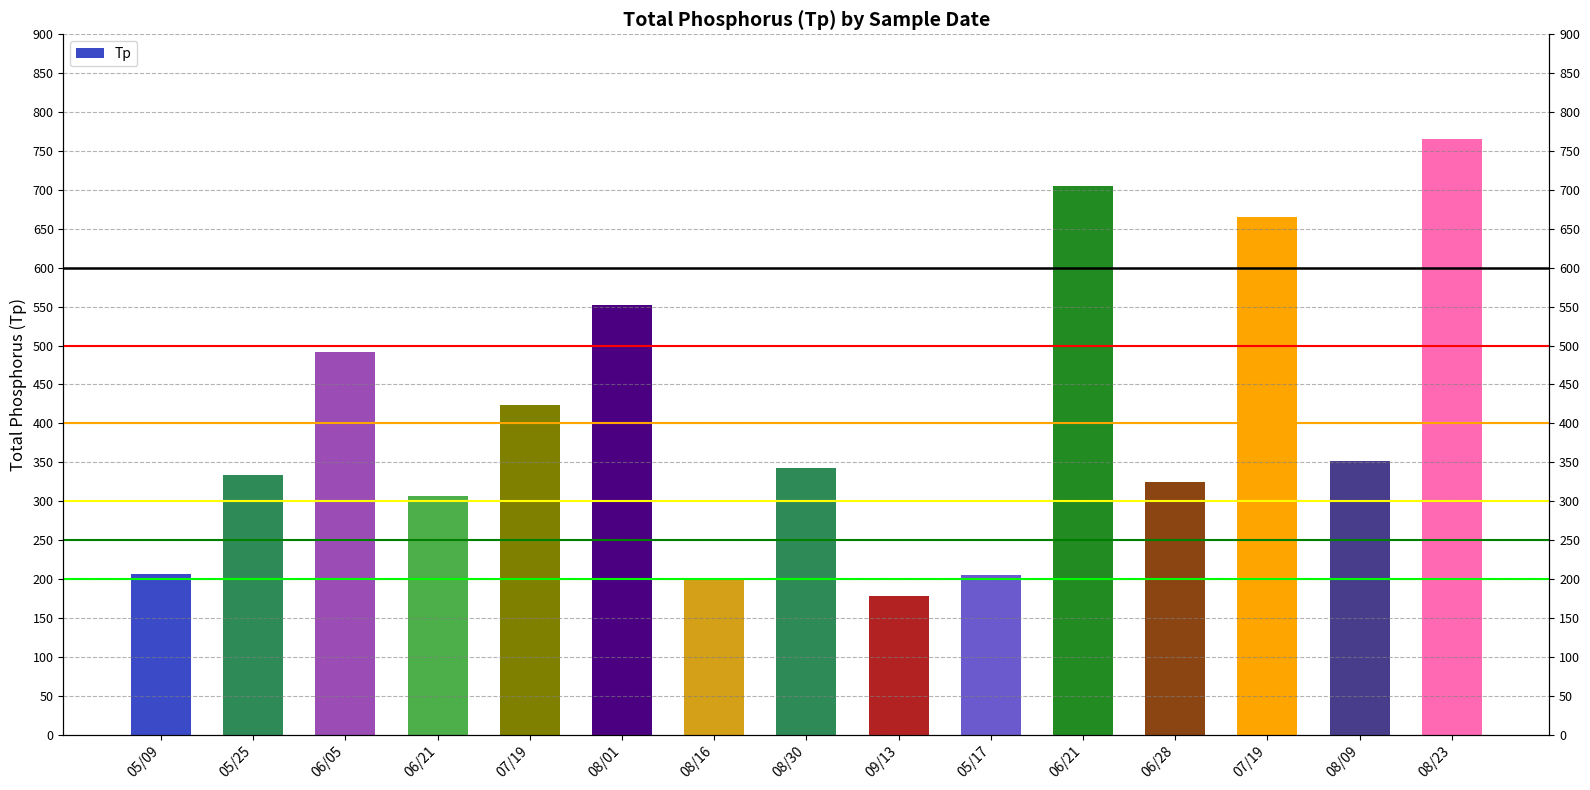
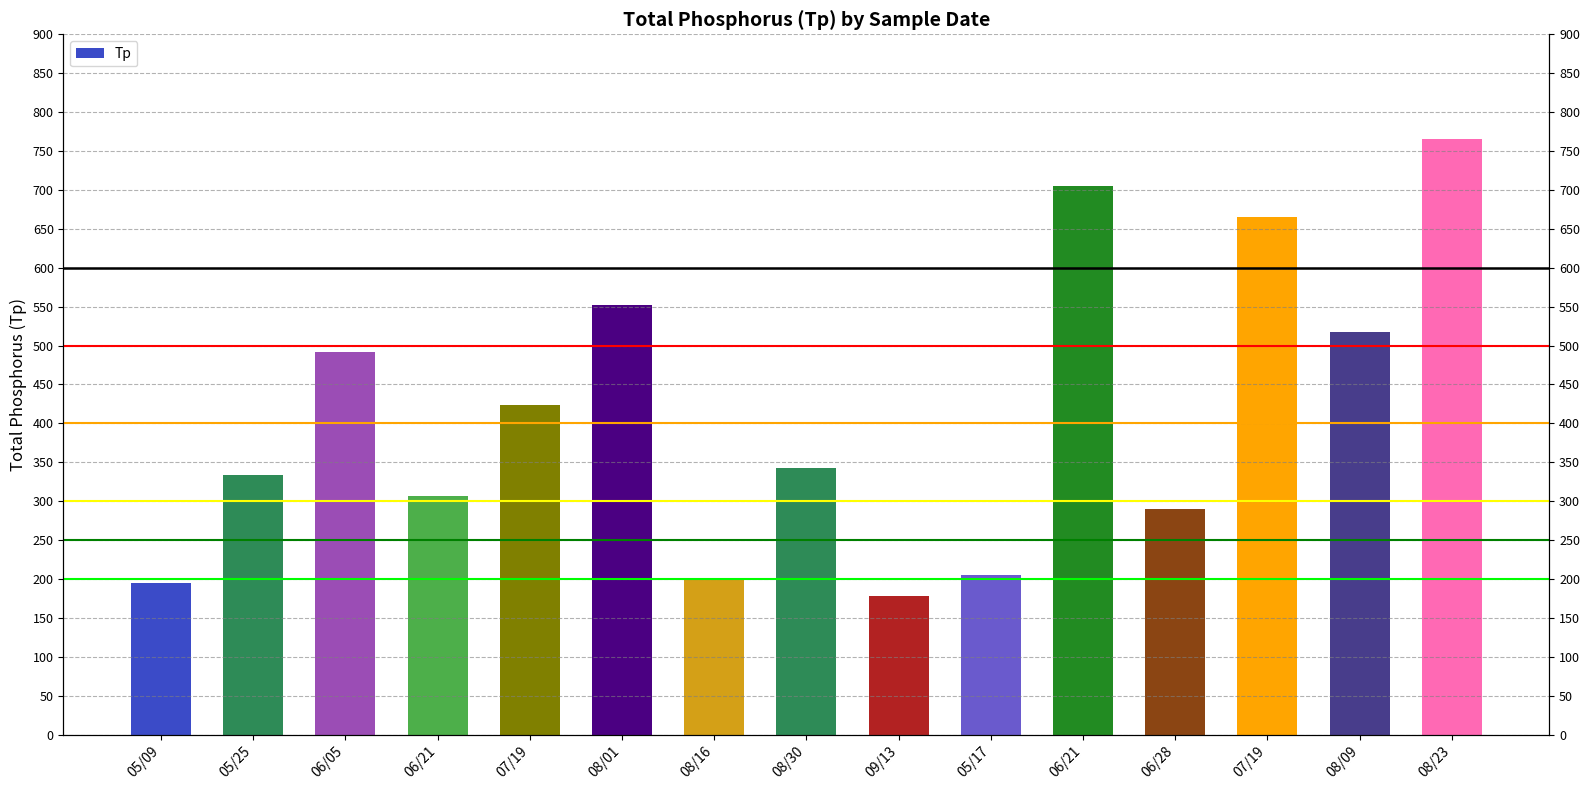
  {
-   "05/09": 210,
+   "05/09": 200,
    "05/25": 330,
    "06/05": 490,
    "08/01": 550,
    "08/16": 200,
    "08/30": 340,
    "09/13": 180,
    "05/17": 210,
-   "06/28": 320,
-   "08/09": 350,
+   "06/28": 290,
+   "08/09": 520,
    "08/23": 770
  }
